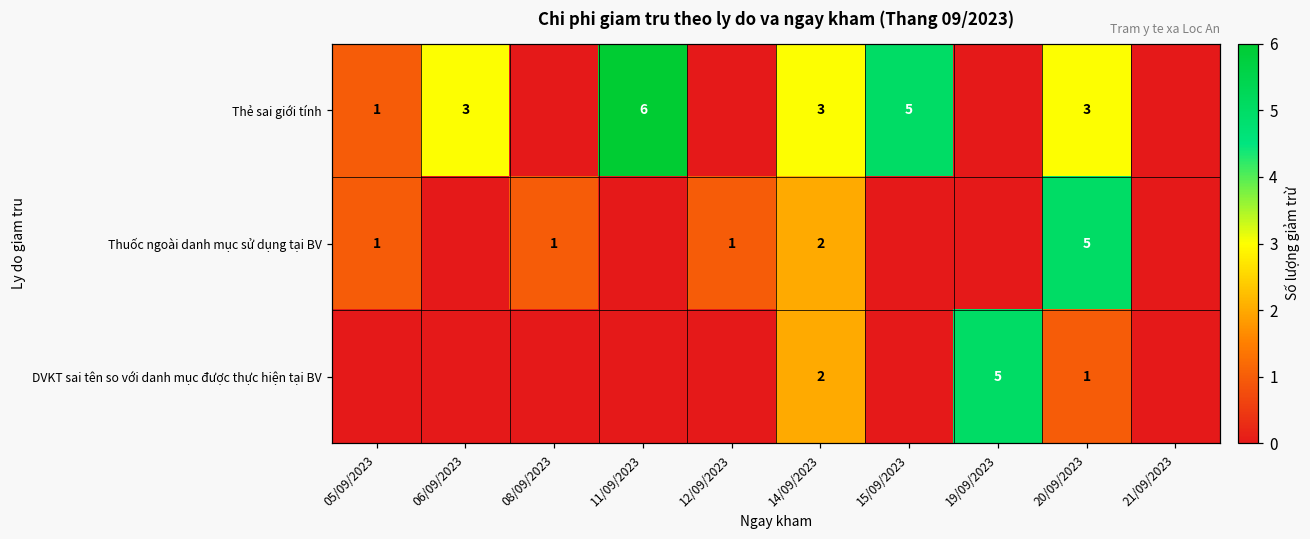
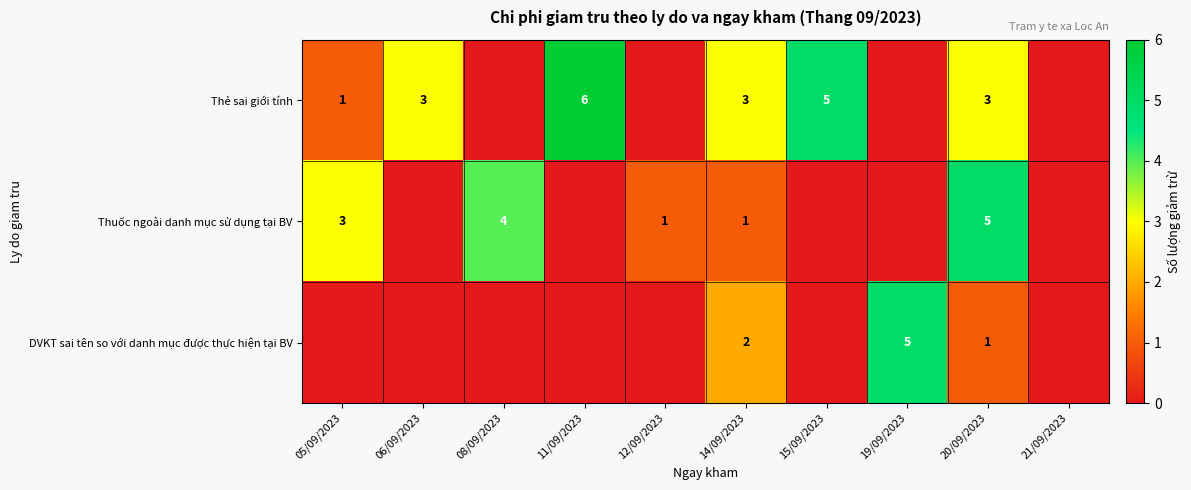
  {
    "Thẻ sai giới tính": {
      "05/09/2023": 1,
      "06/09/2023": 3,
      "11/09/2023": 6,
      "14/09/2023": 3,
      "15/09/2023": 5,
      "20/09/2023": 3
    },
    "Thuốc ngoài danh mục sử dụng tại BV": {
-     "05/09/2023": 1,
-     "08/09/2023": 1,
+     "05/09/2023": 3,
+     "08/09/2023": 4,
      "12/09/2023": 1,
-     "14/09/2023": 2,
+     "14/09/2023": 1,
      "20/09/2023": 5
    },
    "DVKT sai tên so với danh mục được thực hiện tại BV": {
      "14/09/2023": 2,
      "19/09/2023": 5,
      "20/09/2023": 1
    }
  }
